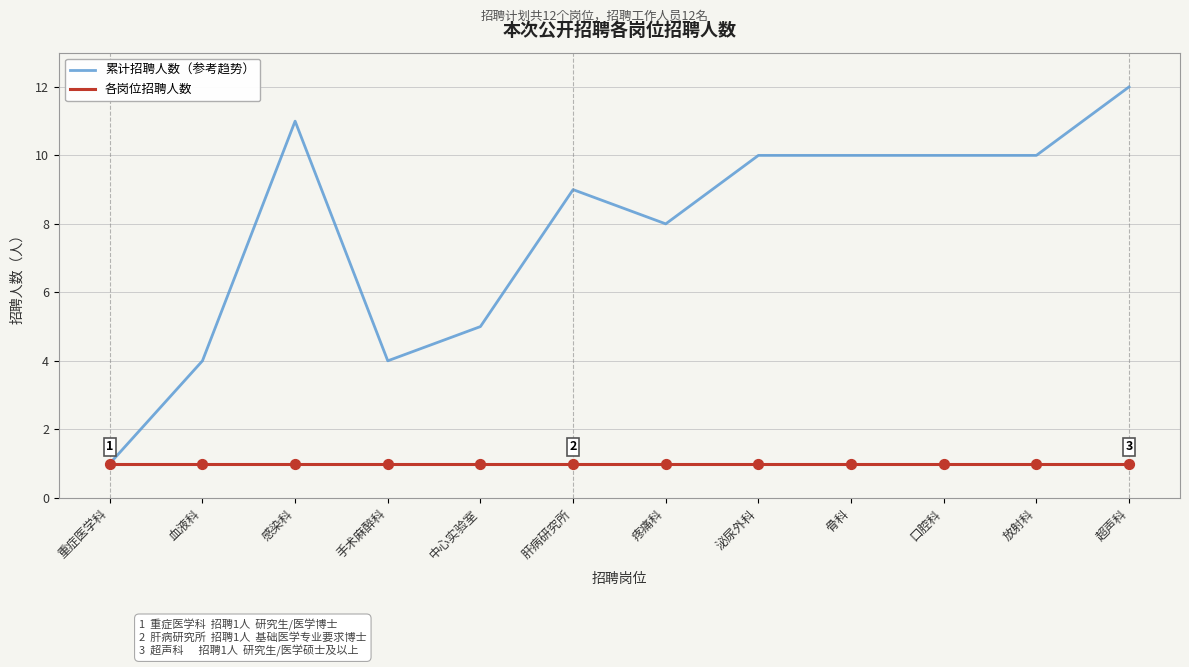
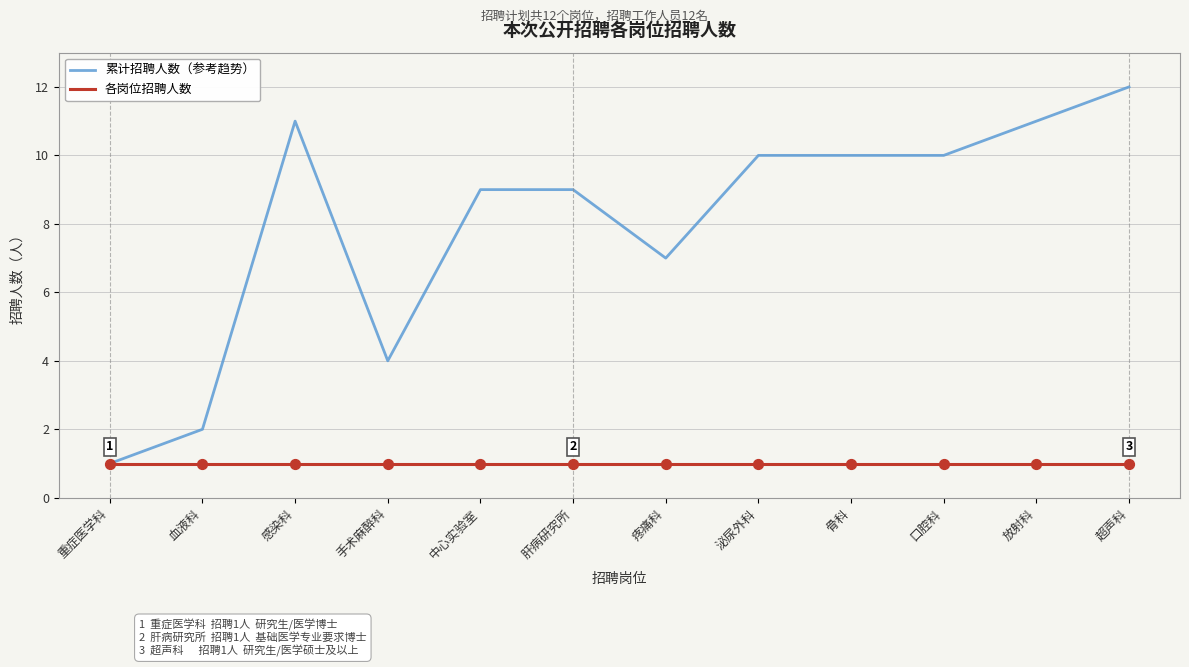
  {
    "累计招聘人数（参考趋势）": {
-     "血液科": 4,
+     "血液科": 2,
      "感染科": 11,
      "手术麻醉科": 4,
-     "中心实验室": 5,
+     "中心实验室": 9,
      "肝病研究所": 9,
-     "疼痛科": 8,
+     "疼痛科": 7,
      "泌尿外科": 10,
      "骨科": 10,
      "口腔科": 10,
-     "放射科": 10,
+     "放射科": 11,
      "超声科": 12
    },
    "各岗位招聘人数": {
      "血液科": 1,
      "感染科": 1,
      "手术麻醉科": 1,
      "中心实验室": 1,
      "疼痛科": 1,
      "泌尿外科": 1,
      "骨科": 1,
      "口腔科": 1,
      "放射科": 1
    }
  }
